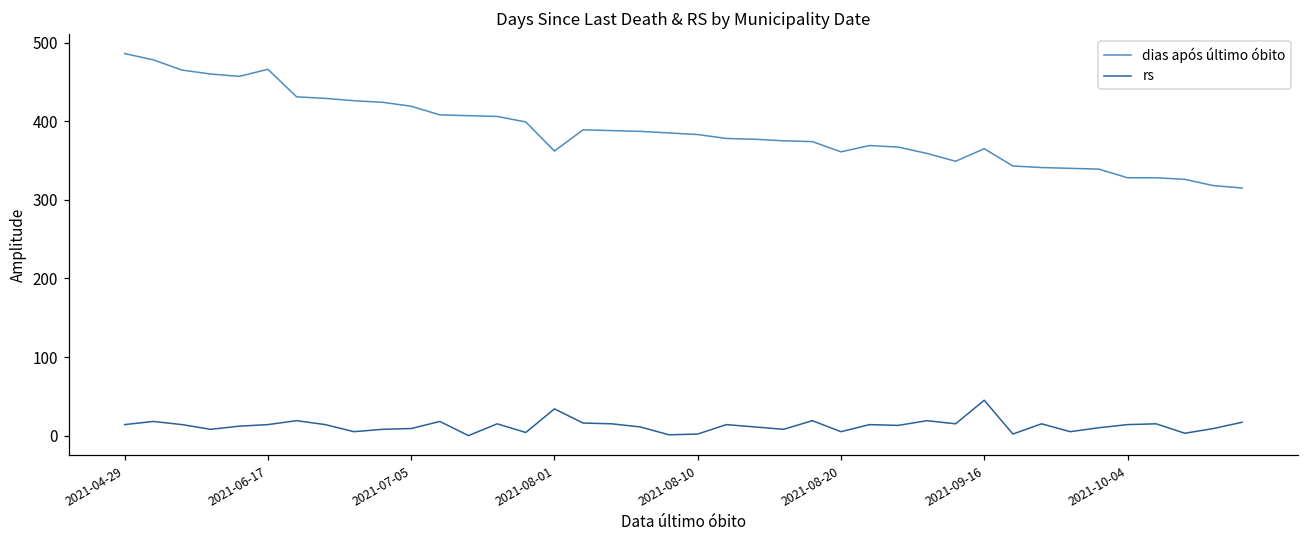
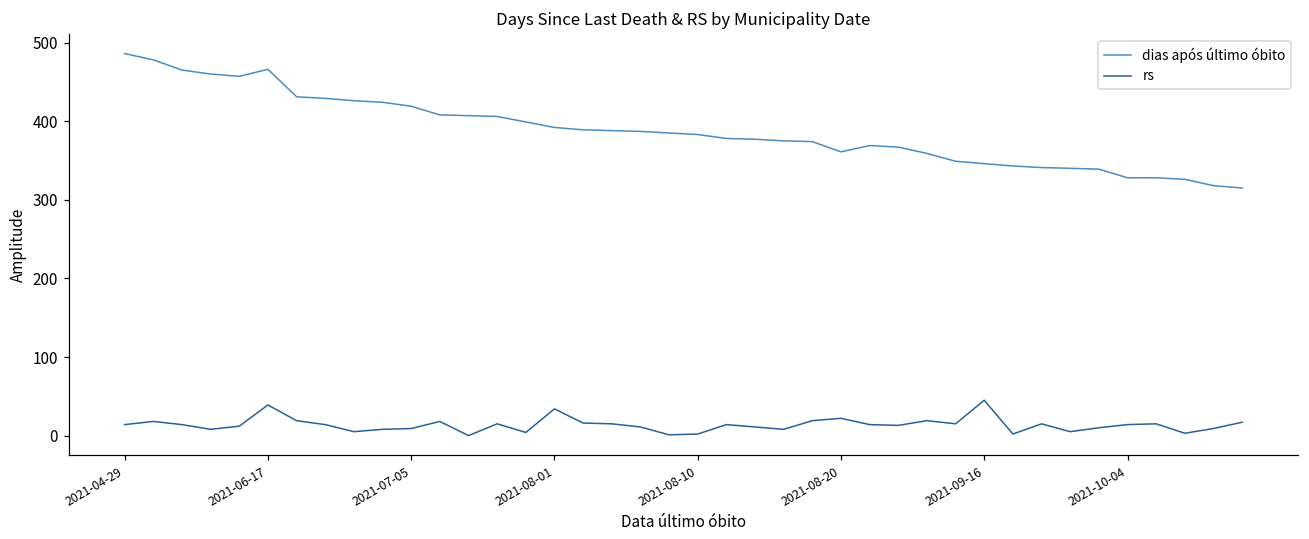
  {
    "dias após último óbito": {
      "2021-04-29": 490,
      "2021-06-17": 470,
      "2021-07-05": 420,
-     "2021-08-01": 360,
+     "2021-08-01": 390,
      "2021-08-10": 380,
      "2021-08-20": 360,
-     "2021-09-16": 370
+     "2021-09-16": 350
    },
    "rs": {
      "2021-04-29": 10,
-     "2021-06-17": 10,
+     "2021-06-17": 40,
      "2021-07-05": 10,
      "2021-08-01": 30,
      "2021-08-10": 0,
-     "2021-08-20": 10,
+     "2021-08-20": 20,
      "2021-09-16": 50
    }
  }
